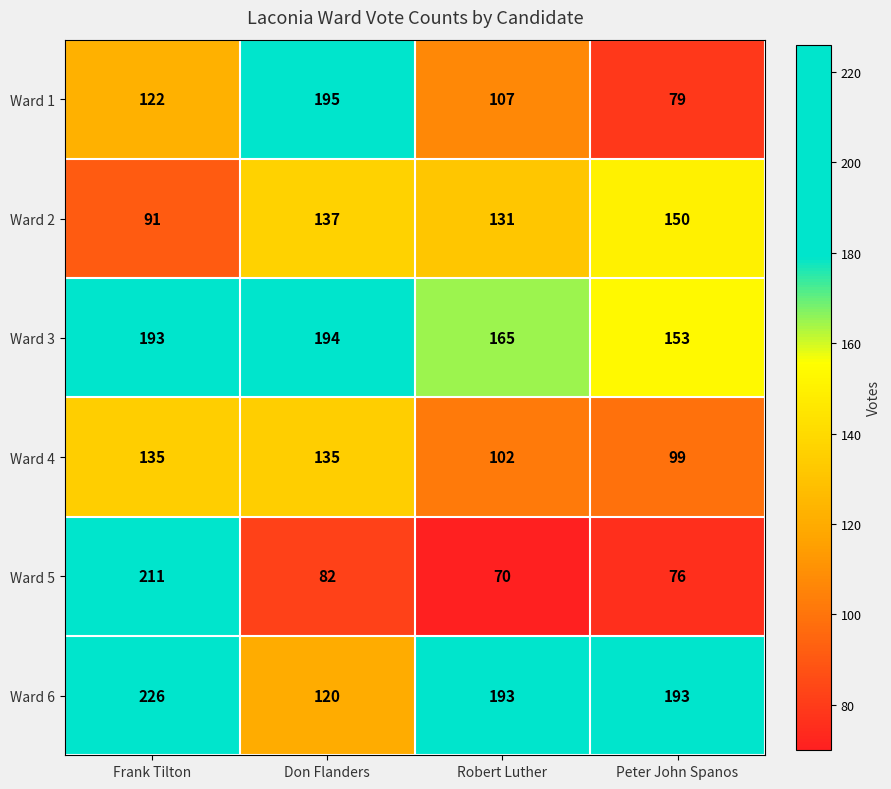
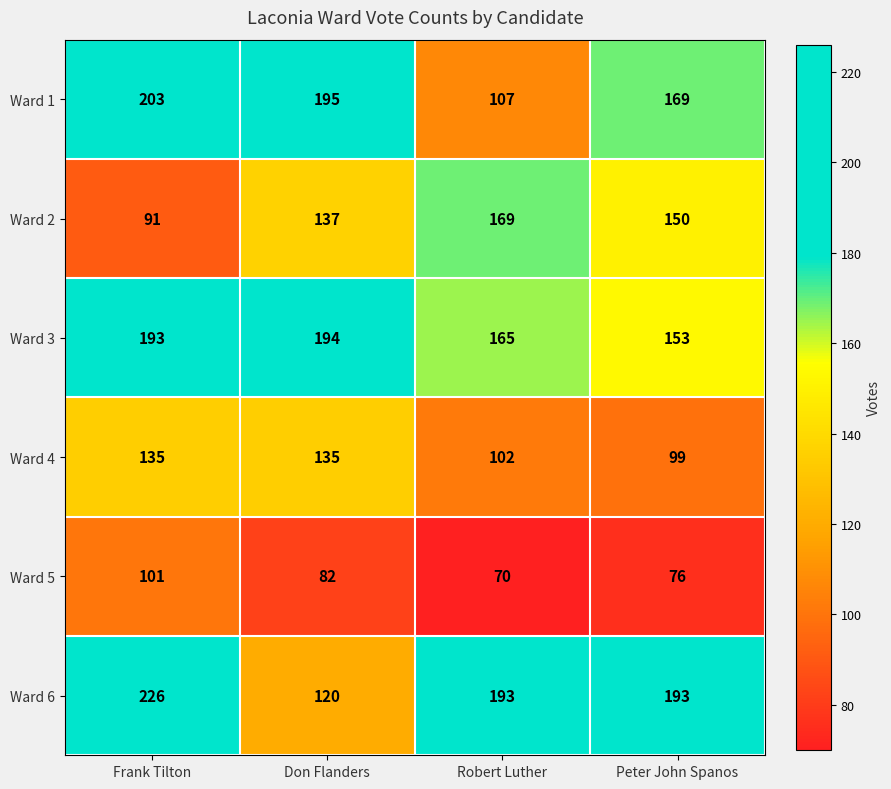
  {
    "Ward 1": {
-     "Frank Tilton": 122,
+     "Frank Tilton": 203,
      "Don Flanders": 195,
      "Robert Luther": 107,
-     "Peter John Spanos": 79
+     "Peter John Spanos": 169
    },
    "Ward 2": {
      "Frank Tilton": 91,
      "Don Flanders": 137,
-     "Robert Luther": 131,
+     "Robert Luther": 169,
      "Peter John Spanos": 150
    },
    "Ward 3": {
      "Frank Tilton": 193,
      "Don Flanders": 194,
      "Robert Luther": 165,
      "Peter John Spanos": 153
    },
    "Ward 4": {
      "Frank Tilton": 135,
      "Don Flanders": 135,
      "Robert Luther": 102,
      "Peter John Spanos": 99
    },
    "Ward 5": {
-     "Frank Tilton": 211,
+     "Frank Tilton": 101,
      "Don Flanders": 82,
      "Robert Luther": 70,
      "Peter John Spanos": 76
    },
    "Ward 6": {
      "Frank Tilton": 226,
      "Don Flanders": 120,
      "Robert Luther": 193,
      "Peter John Spanos": 193
    }
  }
